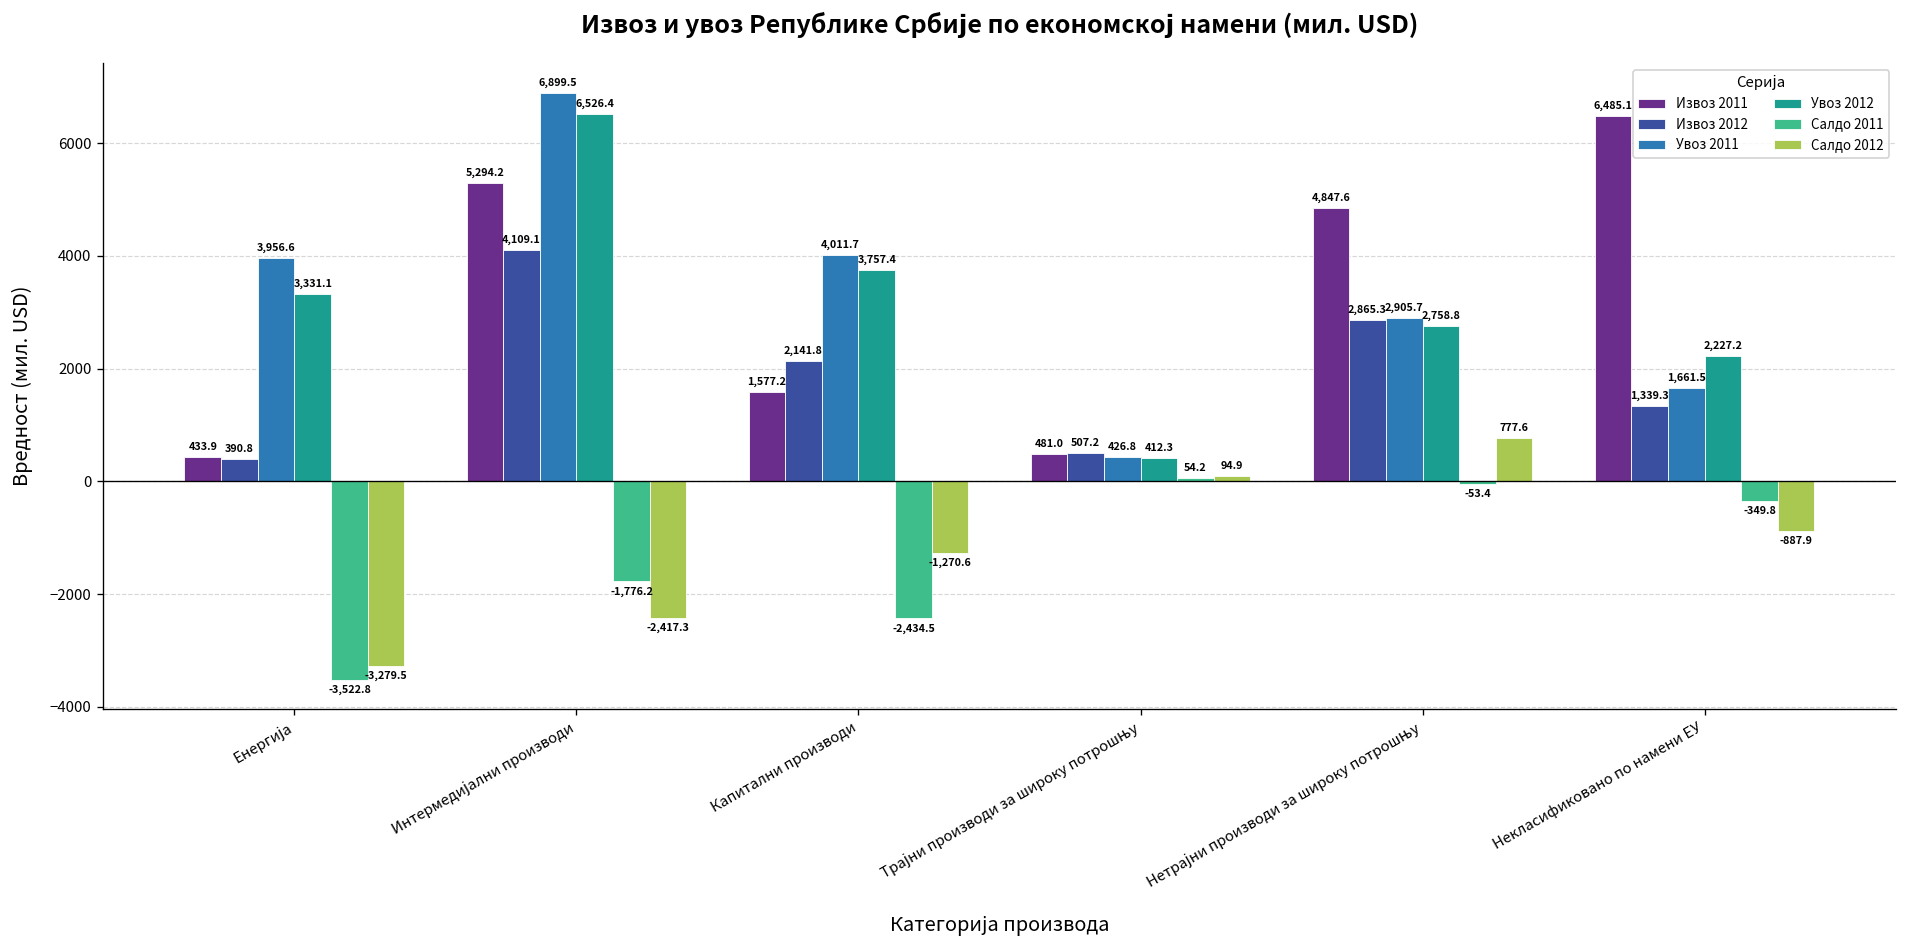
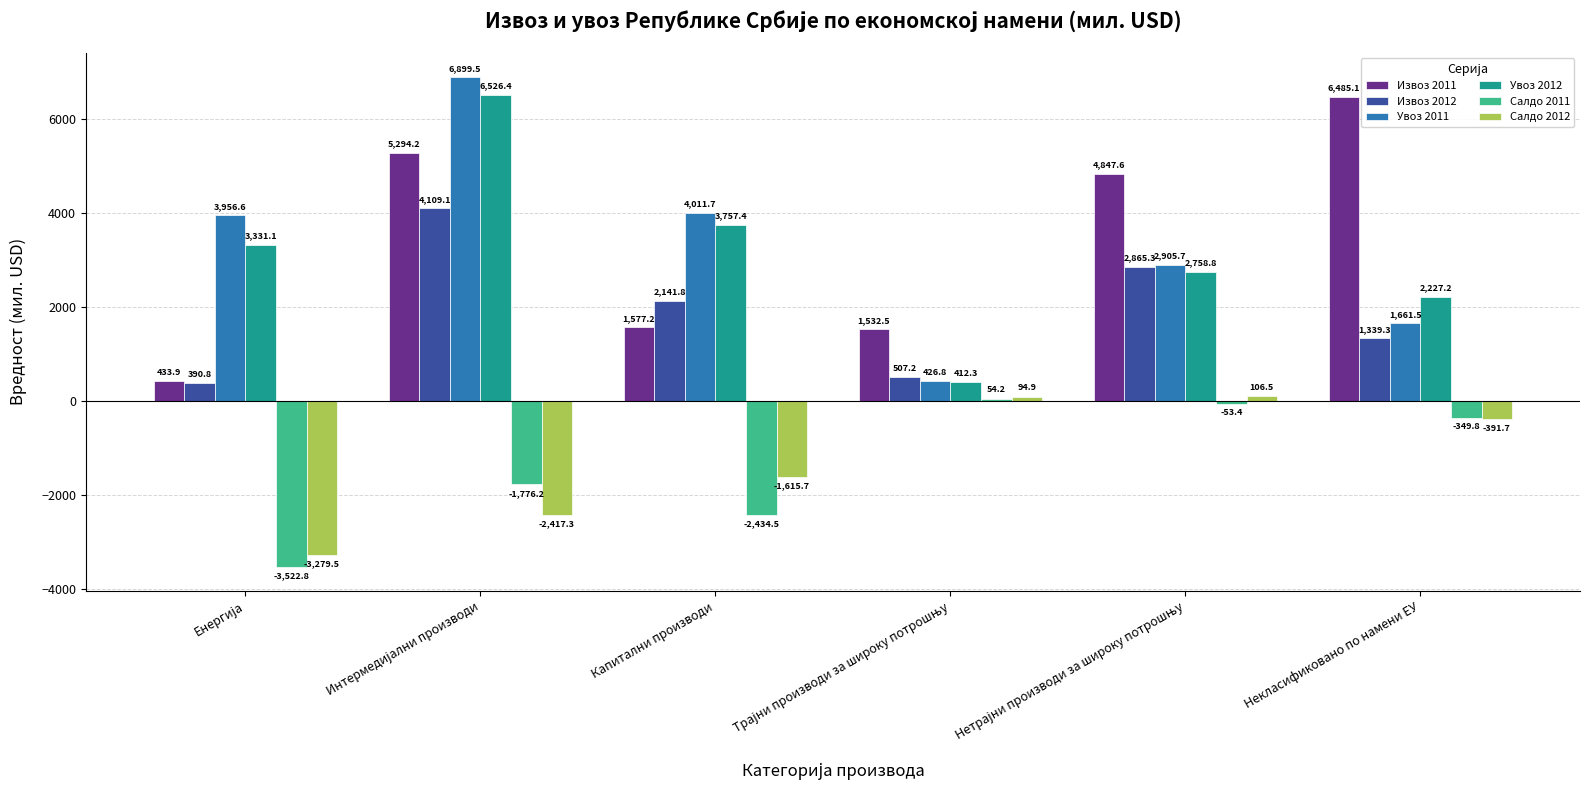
  {
    "Извоз 2011": {
      "Енергија": "433.9",
      "Интермедијални производи": "5,294.2",
      "Капитални производи": "1,577.2",
-     "Трајни производи за широку потрошњу": "481.0",
+     "Трајни производи за широку потрошњу": "1,532.5",
      "Нетрајни производи за широку потрошњу": "4,847.6",
      "Некласификовано по намени ЕУ": "6,485.1"
    },
    "Салдо 2012": {
      "Енергија": "-3,279.5",
      "Интермедијални производи": "-2,417.3",
-     "Капитални производи": "-1,270.6",
+     "Капитални производи": "-1,615.7",
      "Трајни производи за широку потрошњу": "94.9",
-     "Нетрајни производи за широку потрошњу": "777.6",
-     "Некласификовано по намени ЕУ": "-887.9"
+     "Нетрајни производи за широку потрошњу": "106.5",
+     "Некласификовано по намени ЕУ": "-391.7"
    }
  }
